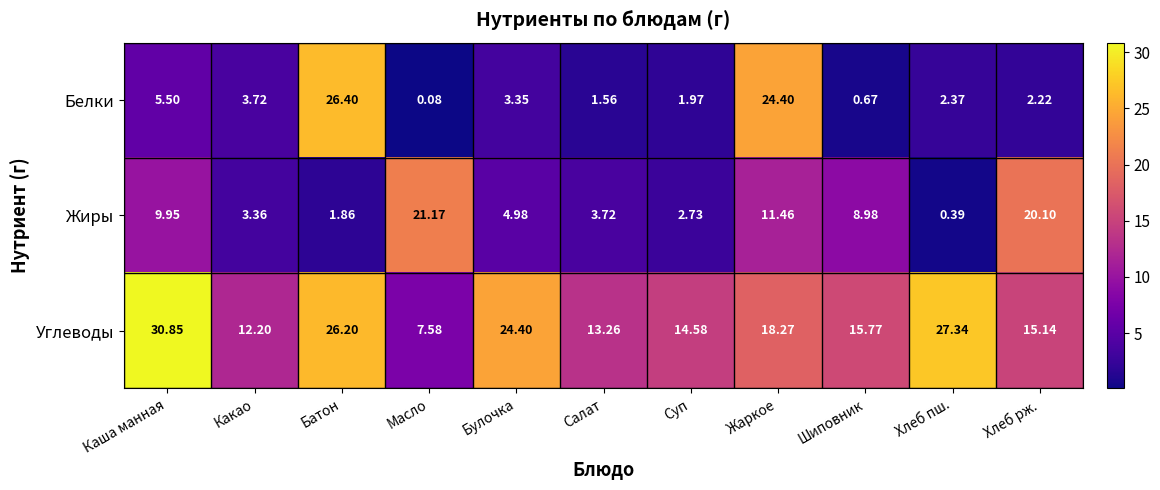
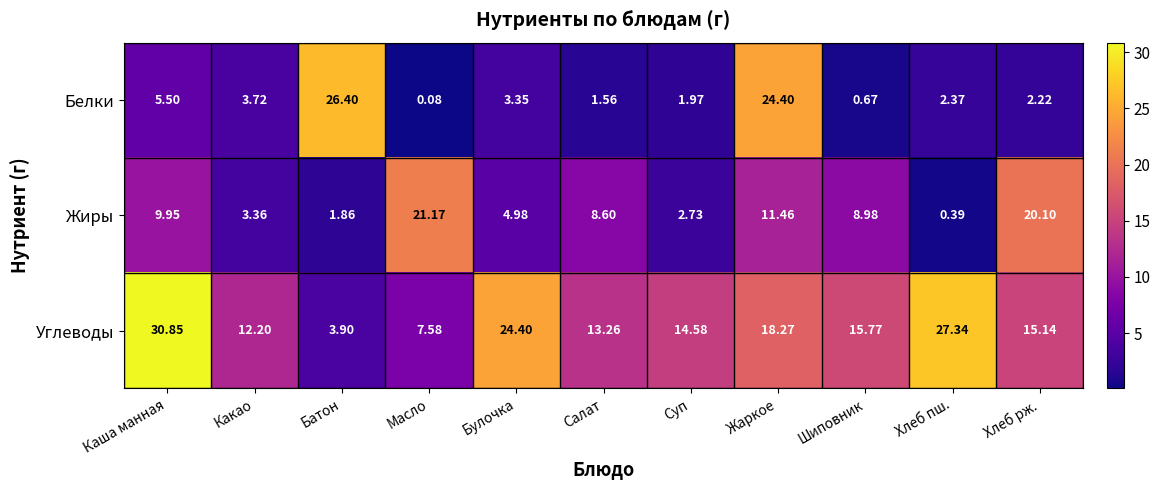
  {
    "Белки": {
      "Каша манная": 5.50,
      "Какао": 3.72,
      "Батон": 26.40,
      "Масло": 0.08,
      "Булочка": 3.35,
      "Салат": 1.56,
      "Суп": 1.97,
      "Жаркое": 24.40,
      "Шиповник": 0.67,
      "Хлеб пш.": 2.37,
      "Хлеб рж.": 2.22
    },
    "Жиры": {
      "Каша манная": 9.95,
      "Какао": 3.36,
      "Батон": 1.86,
      "Масло": 21.17,
      "Булочка": 4.98,
-     "Салат": 3.72,
+     "Салат": 8.60,
      "Суп": 2.73,
      "Жаркое": 11.46,
      "Шиповник": 8.98,
      "Хлеб пш.": 0.39,
      "Хлеб рж.": 20.10
    },
    "Углеводы": {
      "Каша манная": 30.85,
      "Какао": 12.20,
-     "Батон": 26.20,
+     "Батон": 3.90,
      "Масло": 7.58,
      "Булочка": 24.40,
      "Салат": 13.26,
      "Суп": 14.58,
      "Жаркое": 18.27,
      "Шиповник": 15.77,
      "Хлеб пш.": 27.34,
      "Хлеб рж.": 15.14
    }
  }
